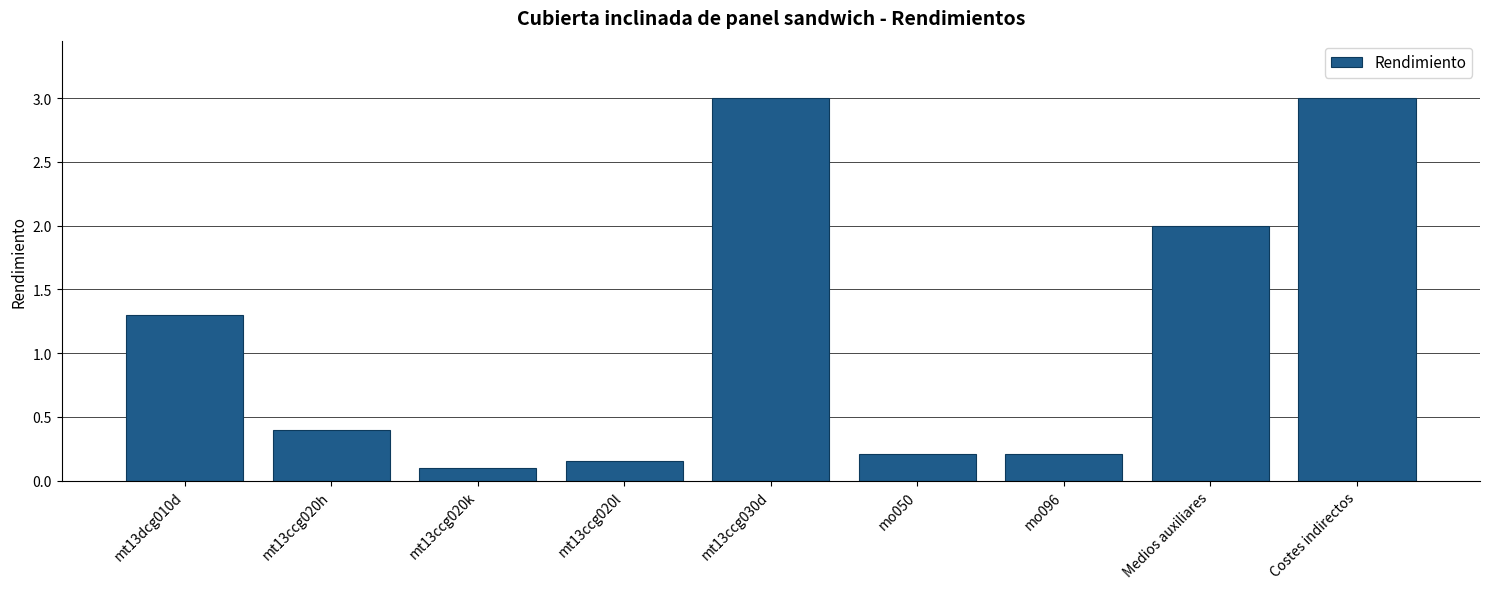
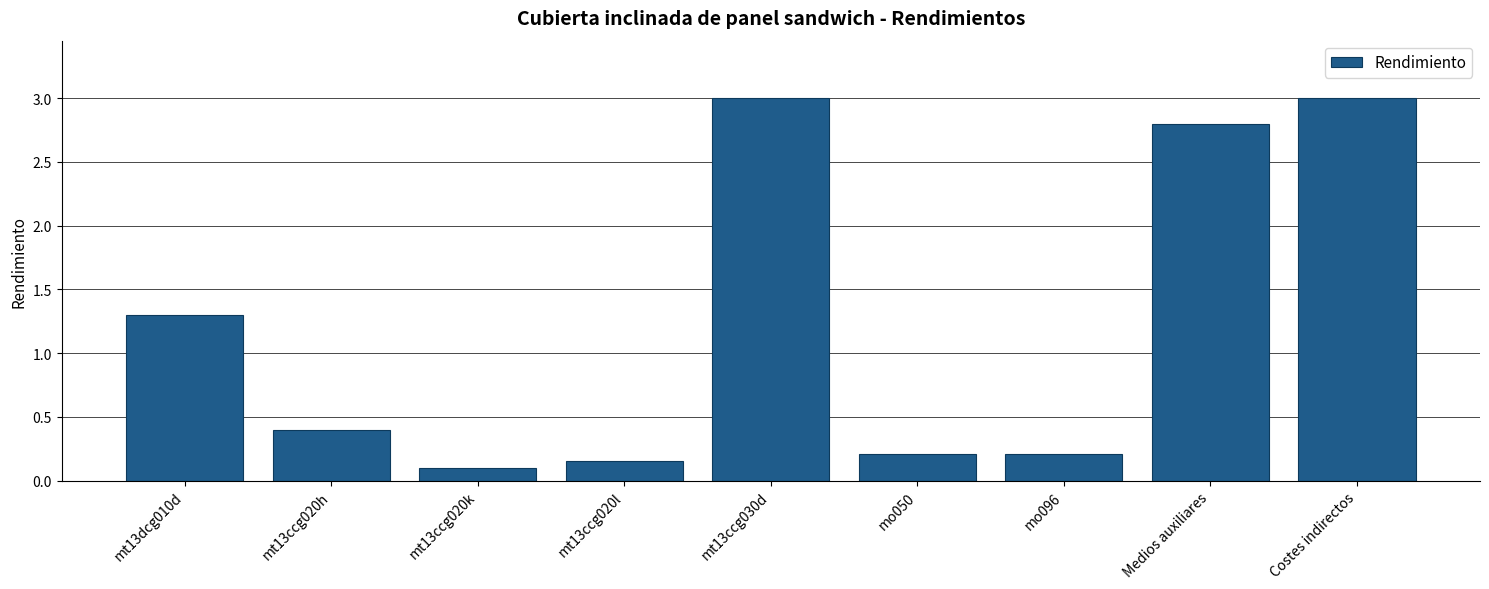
  {
    "mt13dcg010d": 1.3,
    "mt13ccg020h": 0.4,
    "mt13ccg020k": 0.1,
    "mt13ccg020l": 0.15,
    "mt13ccg030d": 3.0,
    "mo050": 0.2,
    "mo096": 0.2,
-   "Medios auxiliares": 2.0,
+   "Medios auxiliares": 2.8,
    "Costes indirectos": 3.0
  }
